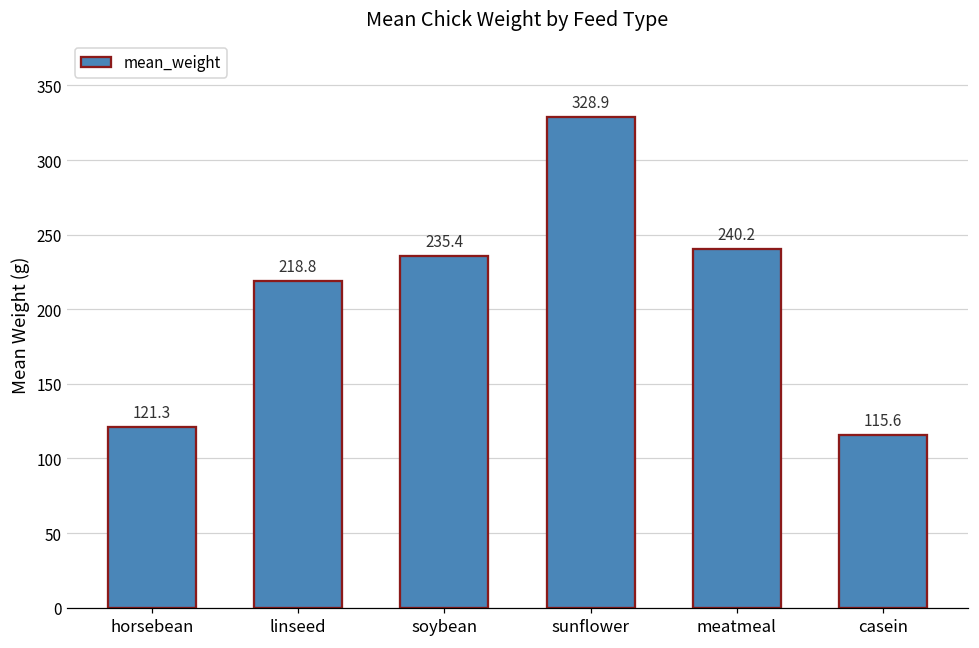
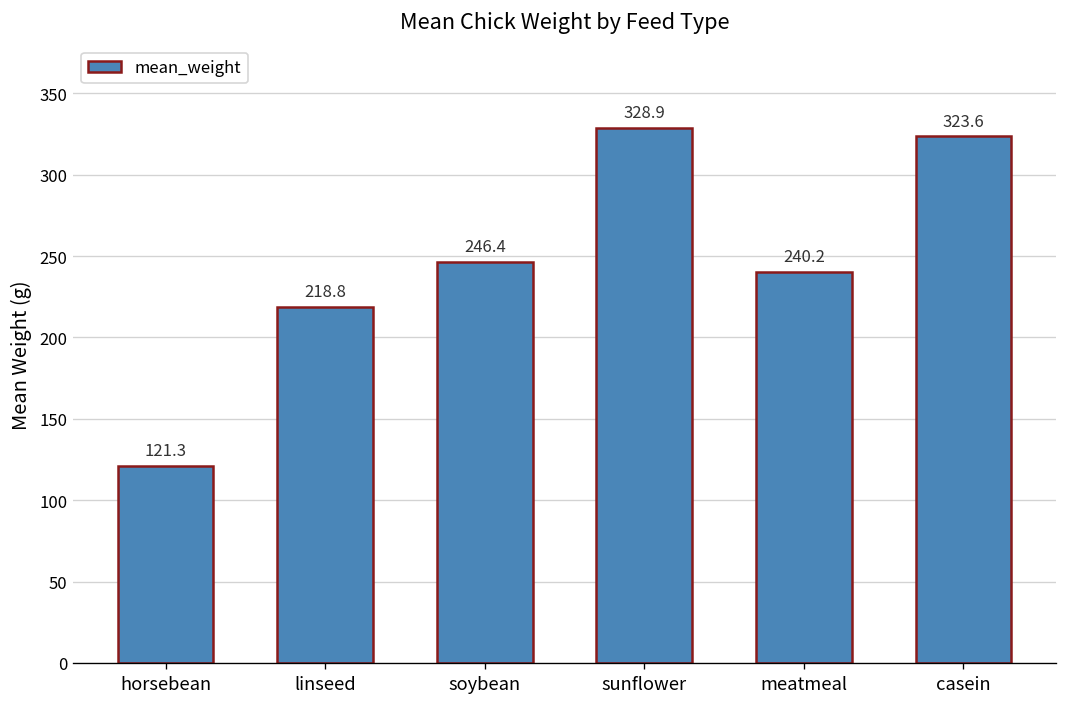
  {
    "horsebean": 121.3,
    "linseed": 218.8,
-   "soybean": 235.4,
+   "soybean": 246.4,
    "sunflower": 328.9,
    "meatmeal": 240.2,
-   "casein": 115.6
+   "casein": 323.6
  }
